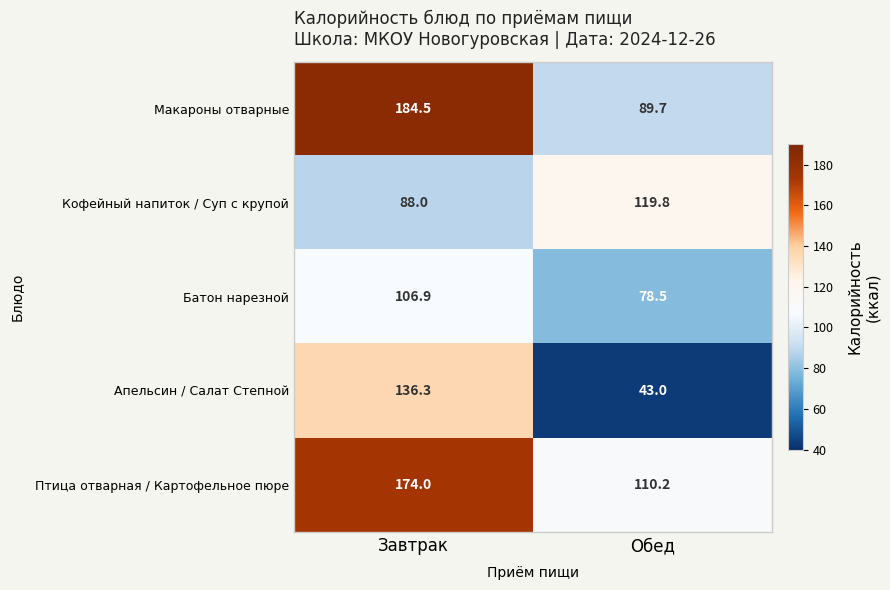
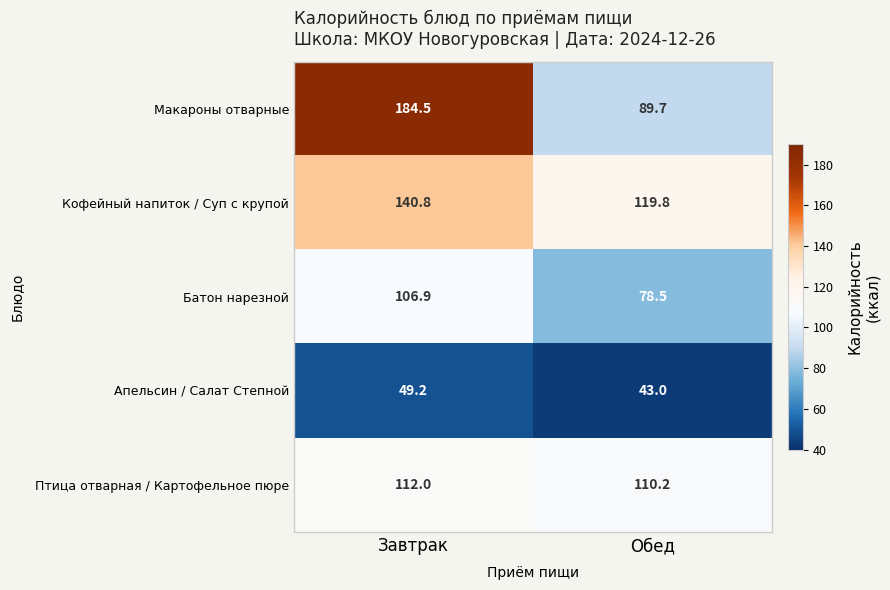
  {
    "Макароны отварные": {
      "Завтрак": 184.5,
      "Обед": 89.7
    },
    "Кофейный напиток / Суп с крупой": {
-     "Завтрак": 88.0,
+     "Завтрак": 140.8,
      "Обед": 119.8
    },
    "Батон нарезной": {
      "Завтрак": 106.9,
      "Обед": 78.5
    },
    "Апельсин / Салат Степной": {
-     "Завтрак": 136.3,
+     "Завтрак": 49.2,
      "Обед": 43.0
    },
    "Птица отварная / Картофельное пюре": {
-     "Завтрак": 174.0,
+     "Завтрак": 112.0,
      "Обед": 110.2
    }
  }
